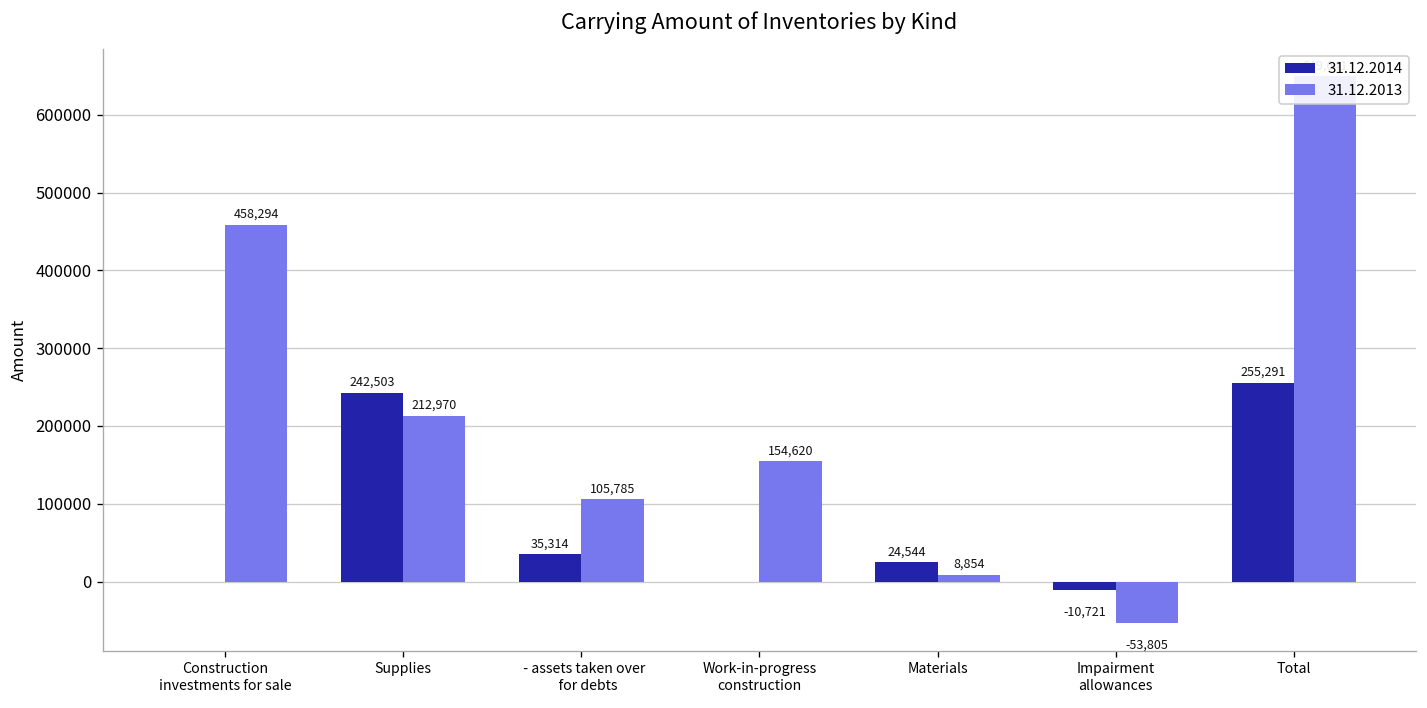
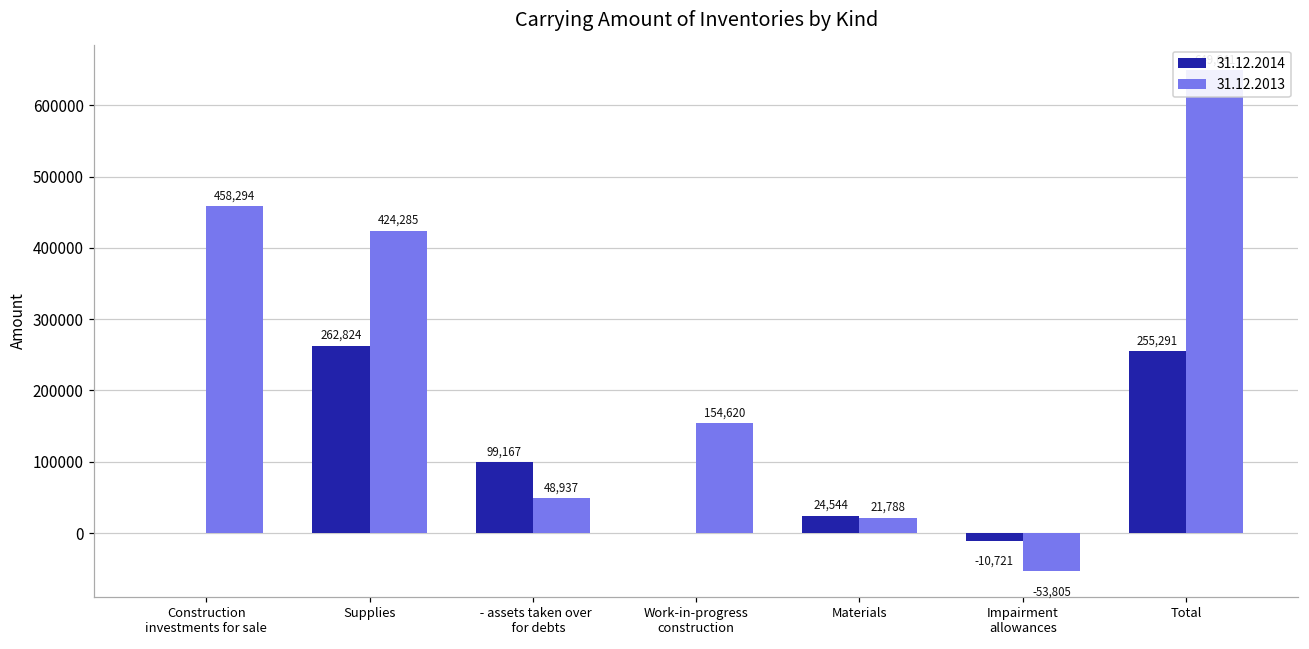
  {
    "31.12.2014": {
-     "Supplies": "242,503",
-     "- assets taken over for debts": "35,314",
+     "Supplies": "262,824",
+     "- assets taken over for debts": "99,167",
      "Materials": "24,544",
      "Impairment allowances": "-10,721",
      "Total": "255,291"
    },
    "31.12.2013": {
      "Construction investments for sale": "458,294",
-     "Supplies": "212,970",
-     "- assets taken over for debts": "105,785",
+     "Supplies": "424,285",
+     "- assets taken over for debts": "48,937",
      "Work-in-progress construction": "154,620",
-     "Materials": "8,854",
+     "Materials": "21,788",
      "Impairment allowances": "-53,805"
    }
  }
